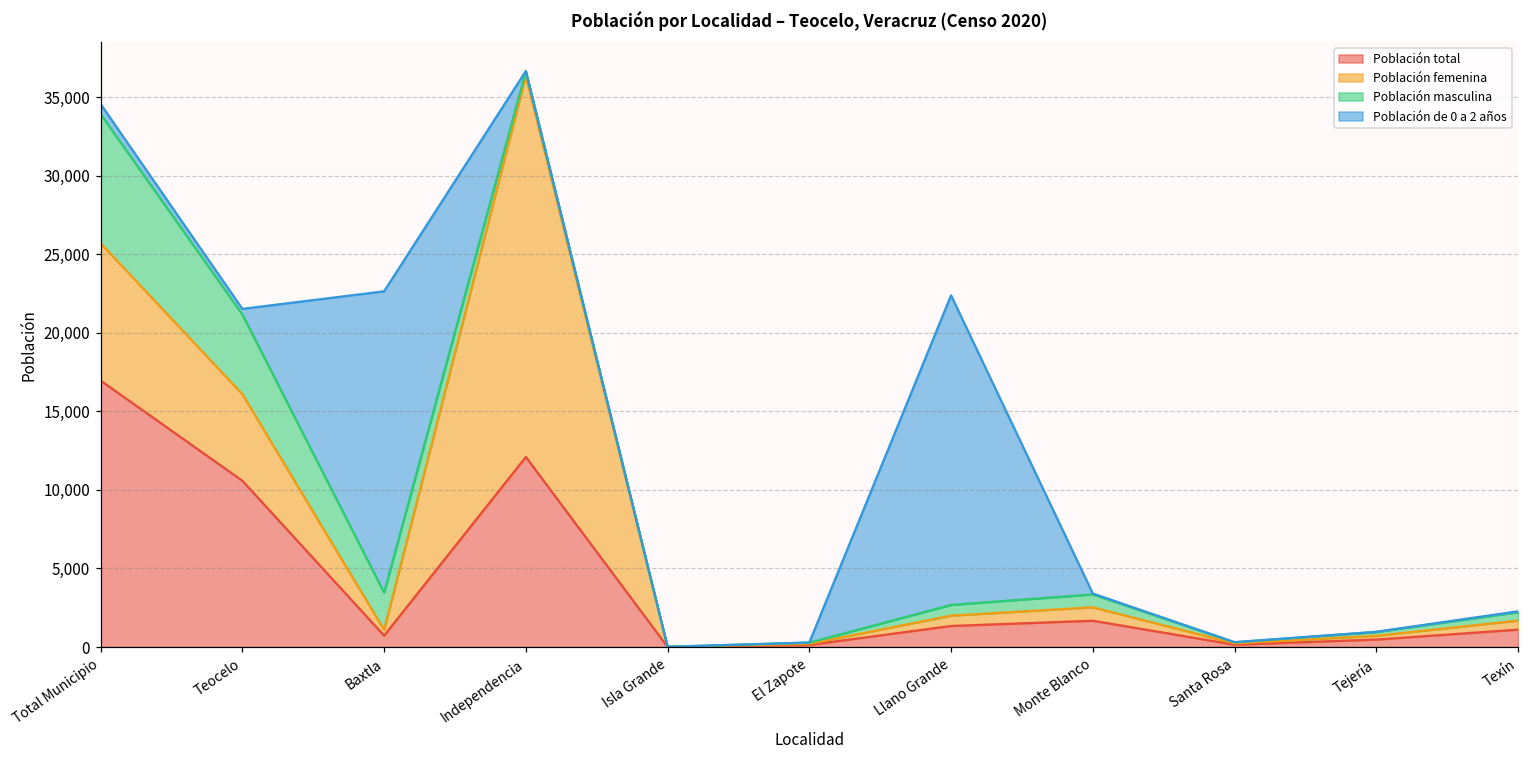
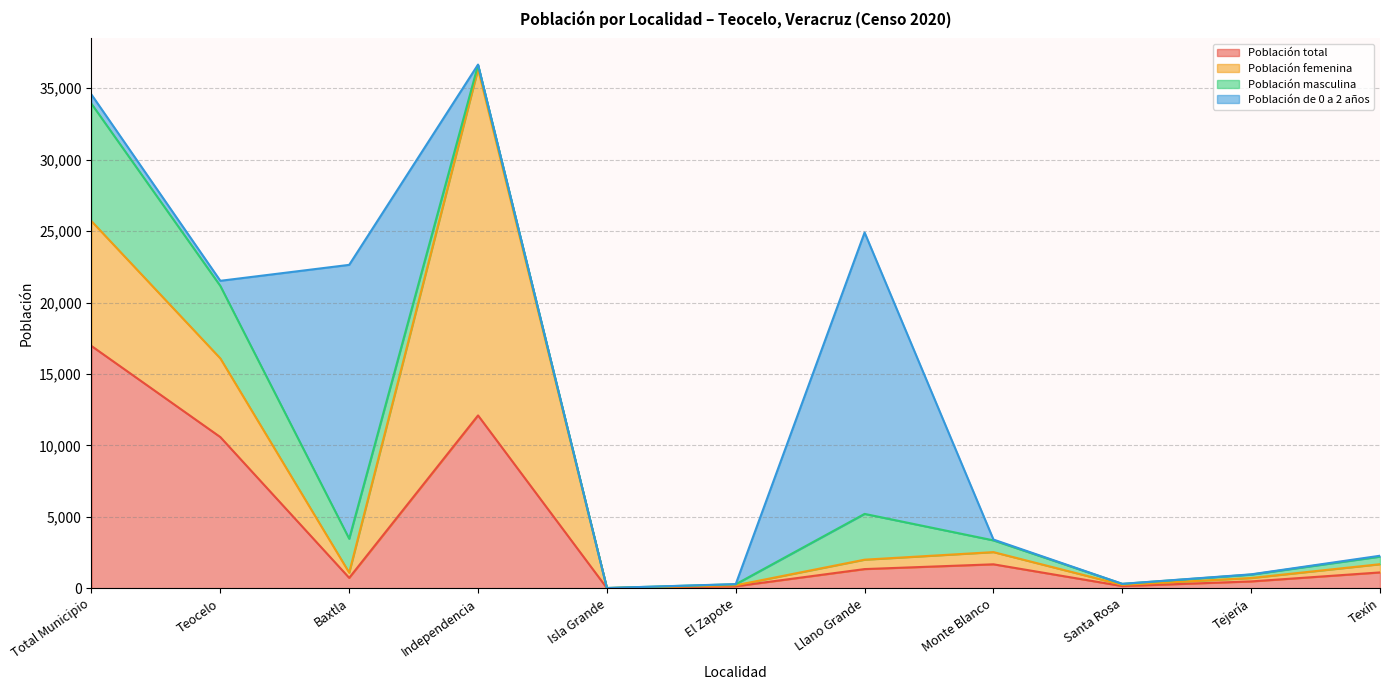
  {
    "Población total": {
      "Total Municipio": "17,000",
      "Teocelo": "10,600",
      "Baxtla": "700",
      "Independencia": "12,100",
      "Llano Grande": "1,300",
      "Monte Blanco": "1,700",
      "Tejería": "500",
      "Texín": "1,100"
    },
    "Población femenina": {
      "Total Municipio": "8,700",
      "Teocelo": "5,500",
      "Baxtla": "400",
      "Independencia": "24,300",
      "Llano Grande": "700",
      "Monte Blanco": "900",
      "Tejería": "200",
      "Texín": "600"
    },
    "Población masculina": {
      "Total Municipio": "8,200",
      "Teocelo": "5,100",
      "Baxtla": "2,400",
-     "Llano Grande": "700"
+     "Llano Grande": "3,200"
    },
    "Población de 0 a 2 años": {
      "Total Municipio": "600",
      "Teocelo": "400",
      "Baxtla": "19,200",
      "Llano Grande": "19,700"
    }
  }
